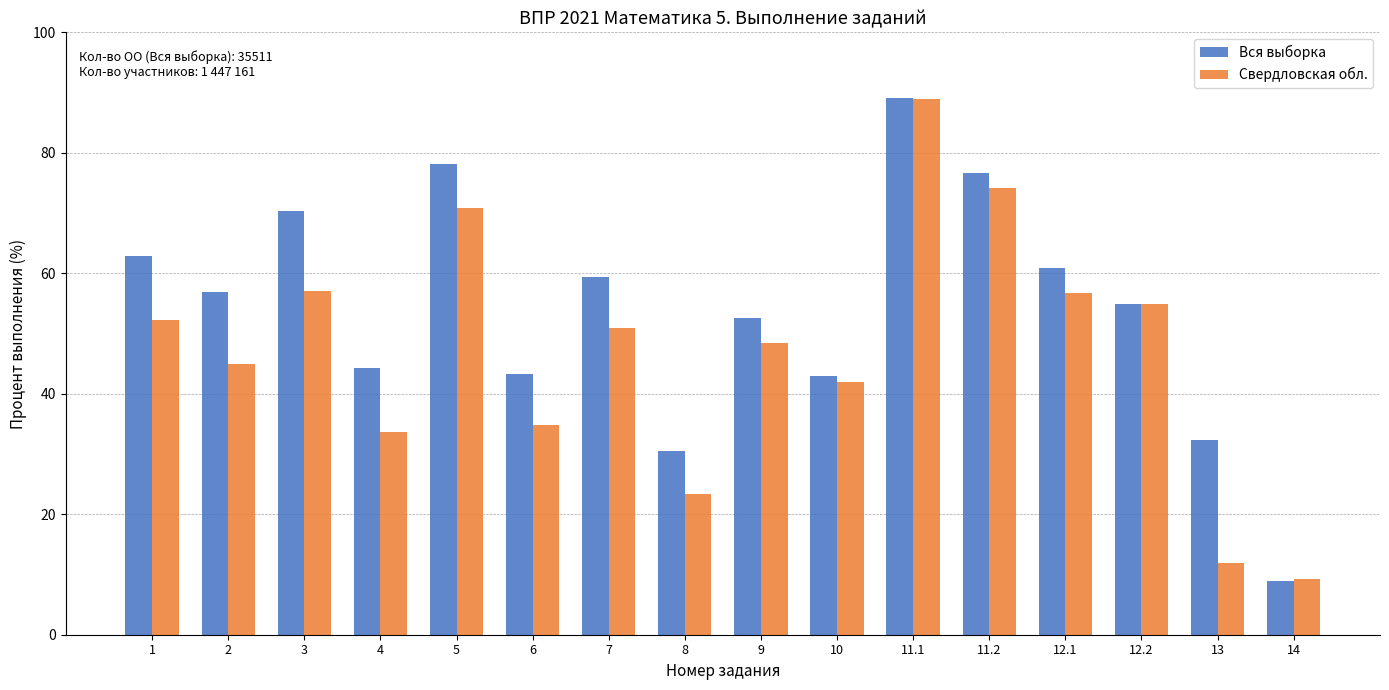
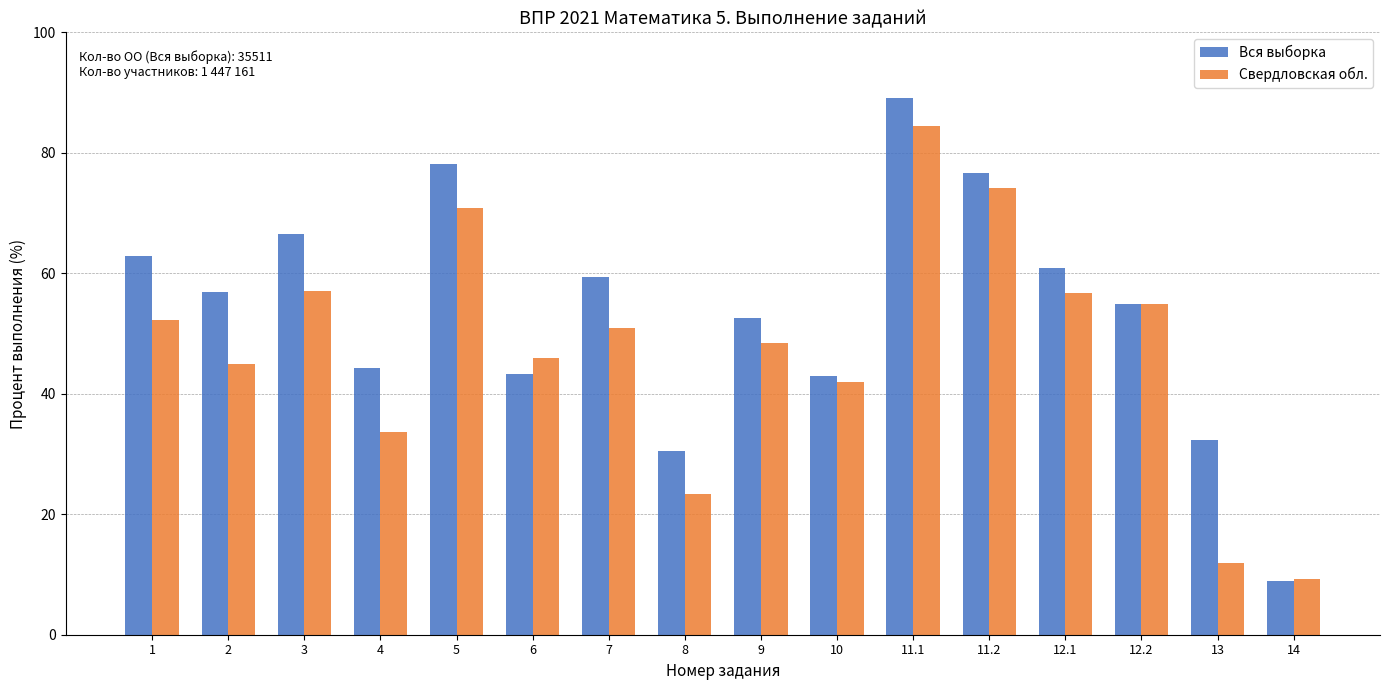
  {
    "Вся выборка": {
      "1": 63,
      "2": 57,
-     "3": 70,
+     "3": 67,
      "4": 44,
      "5": 78,
      "6": 43,
      "7": 59,
      "8": 30,
      "9": 53,
      "10": 43,
      "11.1": 89,
      "11.2": 77,
      "12.1": 61,
      "12.2": 55,
      "13": 32,
      "14": 9
    },
    "Свердловская обл.": {
      "1": 52,
      "2": 45,
      "3": 57,
      "4": 34,
      "5": 71,
-     "6": 35,
+     "6": 46,
      "7": 51,
      "8": 23,
      "9": 48,
      "10": 42,
-     "11.1": 89,
+     "11.1": 84,
      "11.2": 74,
      "12.1": 57,
      "12.2": 55,
      "13": 12,
      "14": 9
    }
  }
